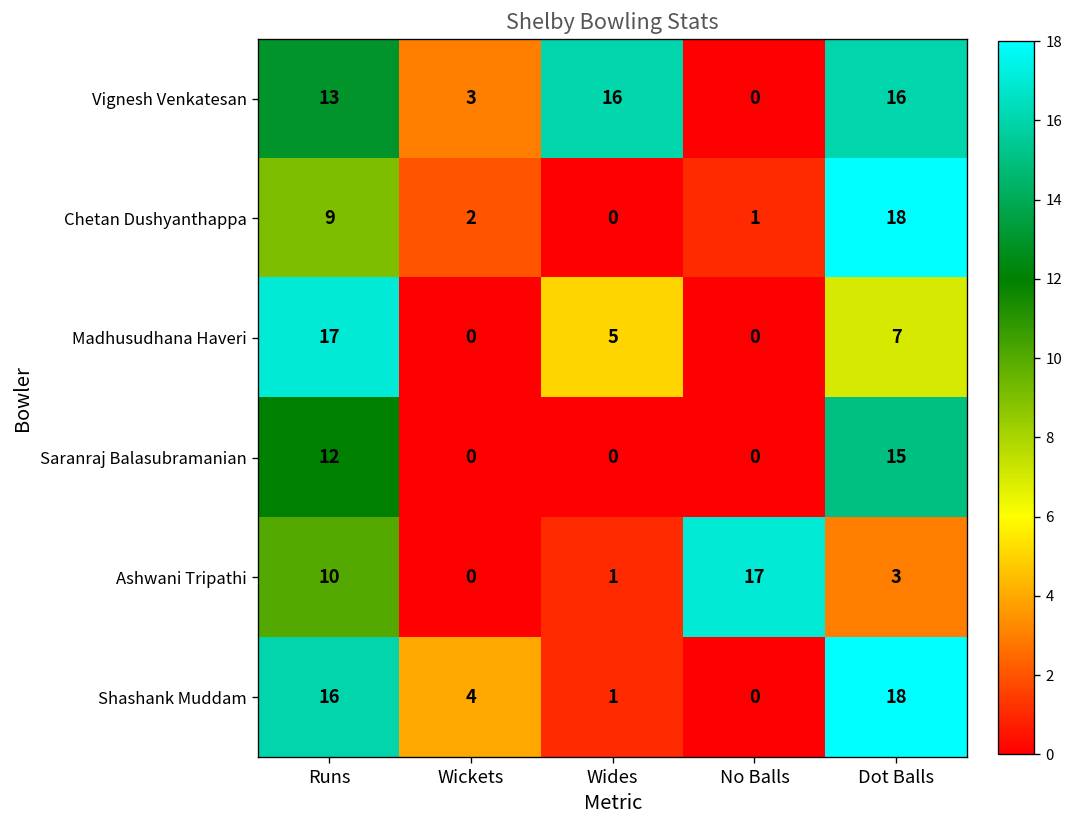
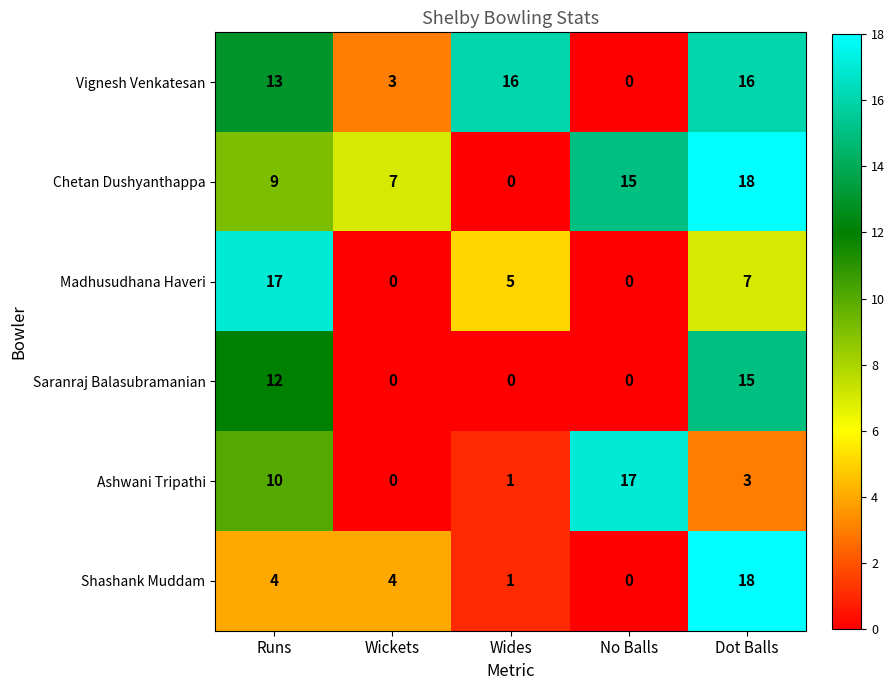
  {
    "Vignesh Venkatesan": {
      "Runs": 13,
      "Wickets": 3,
      "Wides": 16,
      "No Balls": 0,
      "Dot Balls": 16
    },
    "Chetan Dushyanthappa": {
      "Runs": 9,
-     "Wickets": 2,
+     "Wickets": 7,
      "Wides": 0,
-     "No Balls": 1,
+     "No Balls": 15,
      "Dot Balls": 18
    },
    "Madhusudhana Haveri": {
      "Runs": 17,
      "Wickets": 0,
      "Wides": 5,
      "No Balls": 0,
      "Dot Balls": 7
    },
    "Saranraj Balasubramanian": {
      "Runs": 12,
      "Wickets": 0,
      "Wides": 0,
      "No Balls": 0,
      "Dot Balls": 15
    },
    "Ashwani Tripathi": {
      "Runs": 10,
      "Wickets": 0,
      "Wides": 1,
      "No Balls": 17,
      "Dot Balls": 3
    },
    "Shashank Muddam": {
-     "Runs": 16,
+     "Runs": 4,
      "Wickets": 4,
      "Wides": 1,
      "No Balls": 0,
      "Dot Balls": 18
    }
  }
